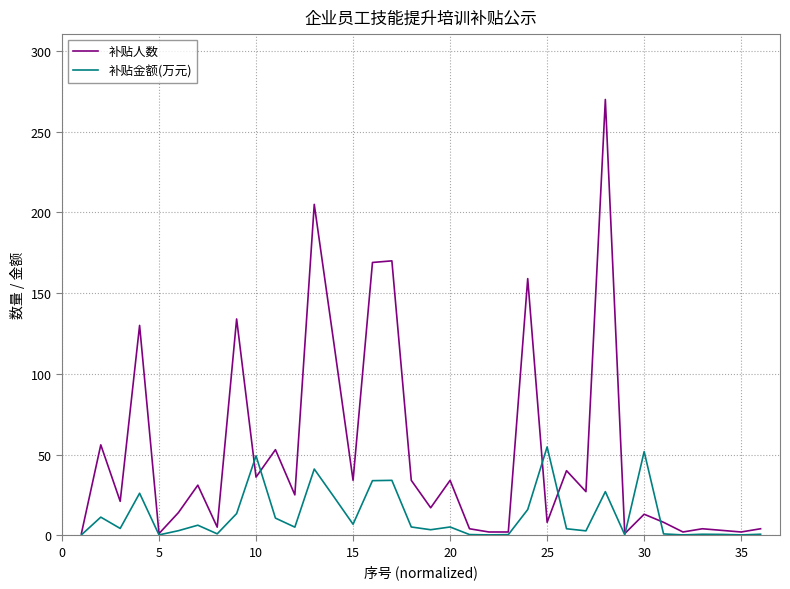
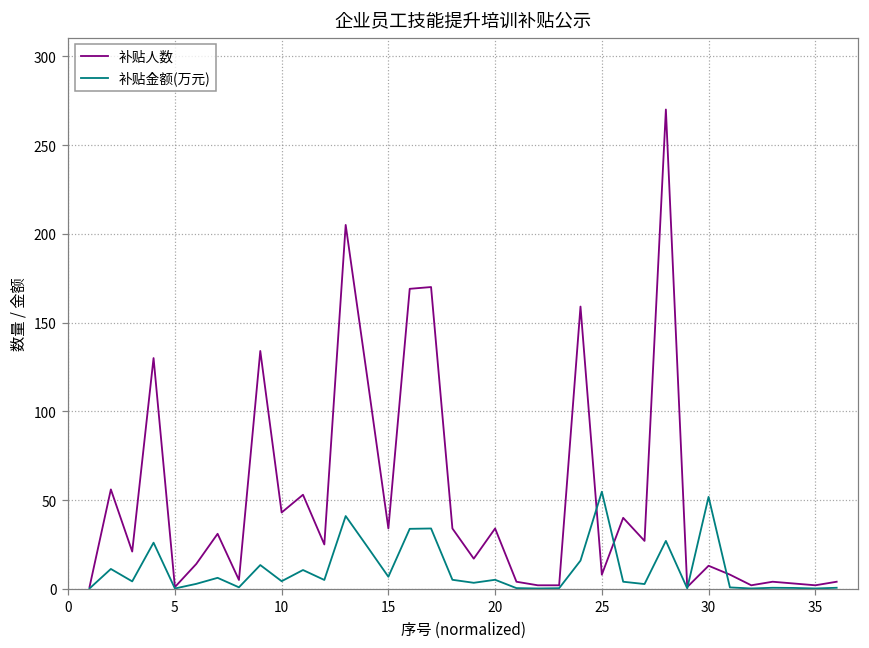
  {
    "补贴人数": {
-     "10": 36,
+     "10": 43,
      "15": 34,
      "20": 34,
      "25": 8,
      "30": 13,
      "35": 2
    },
    "补贴金额(万元)": {
-     "10": 49,
+     "10": 4,
      "15": 7,
      "20": 5,
      "25": 55,
      "30": 52,
      "35": 0
    }
  }
